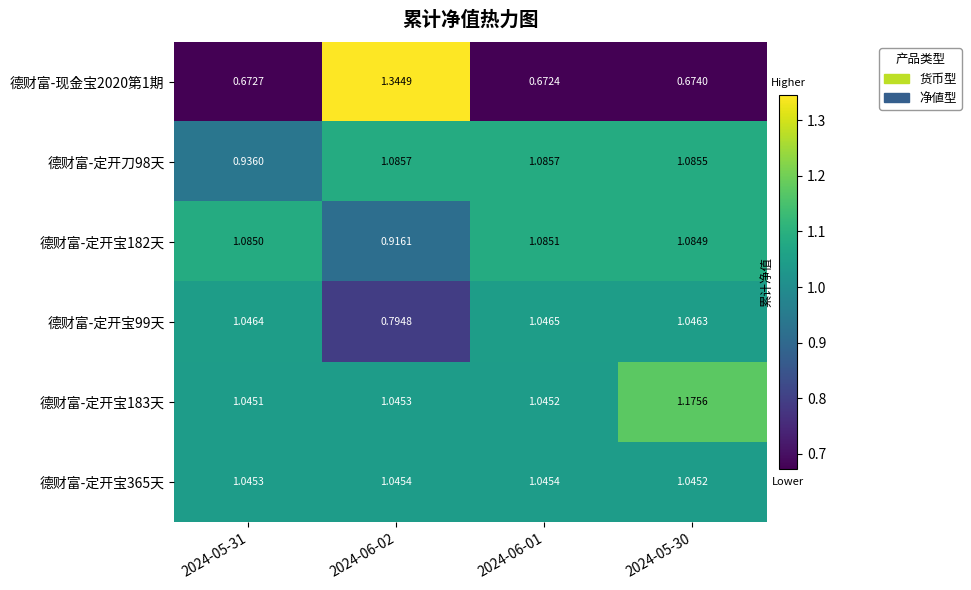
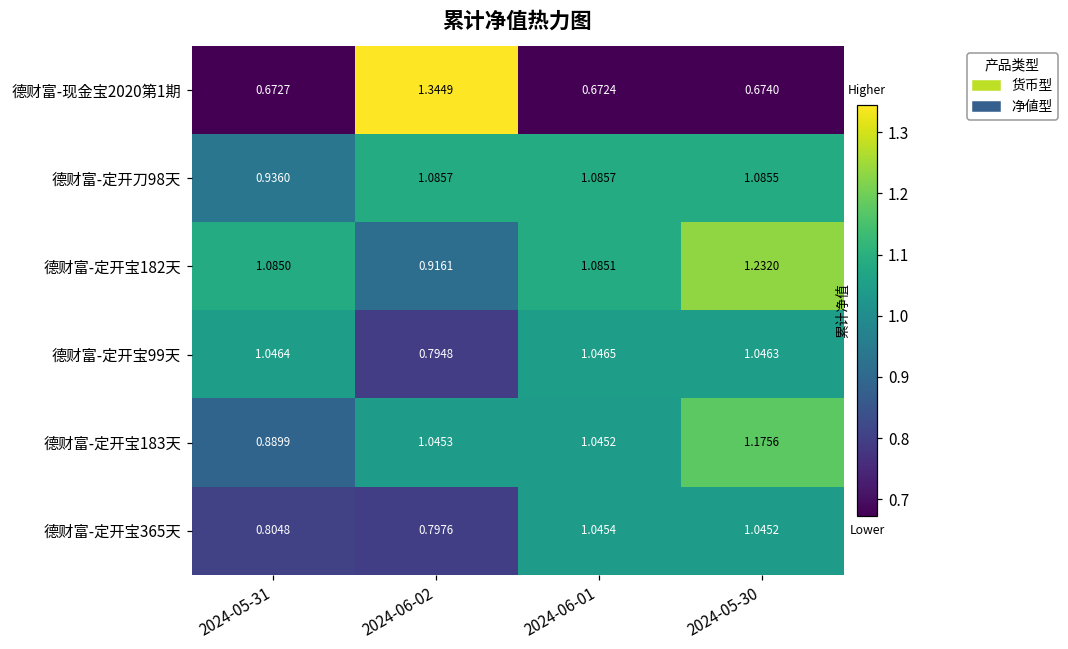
  {
    "德财富-现金宝2020第1期": {
      "2024-05-31": 0.6727,
      "2024-06-02": 1.3449,
      "2024-06-01": 0.6724,
      "2024-05-30": 0.6740
    },
    "德财富-定开刀98天": {
      "2024-05-31": 0.9360,
      "2024-06-02": 1.0857,
      "2024-06-01": 1.0857,
      "2024-05-30": 1.0855
    },
    "德财富-定开宝182天": {
      "2024-05-31": 1.0850,
      "2024-06-02": 0.9161,
      "2024-06-01": 1.0851,
-     "2024-05-30": 1.0849
+     "2024-05-30": 1.2320
    },
    "德财富-定开宝99天": {
      "2024-05-31": 1.0464,
      "2024-06-02": 0.7948,
      "2024-06-01": 1.0465,
      "2024-05-30": 1.0463
    },
    "德财富-定开宝183天": {
-     "2024-05-31": 1.0451,
+     "2024-05-31": 0.8899,
      "2024-06-02": 1.0453,
      "2024-06-01": 1.0452,
      "2024-05-30": 1.1756
    },
    "德财富-定开宝365天": {
-     "2024-05-31": 1.0453,
-     "2024-06-02": 1.0454,
+     "2024-05-31": 0.8048,
+     "2024-06-02": 0.7976,
      "2024-06-01": 1.0454,
      "2024-05-30": 1.0452
    }
  }
